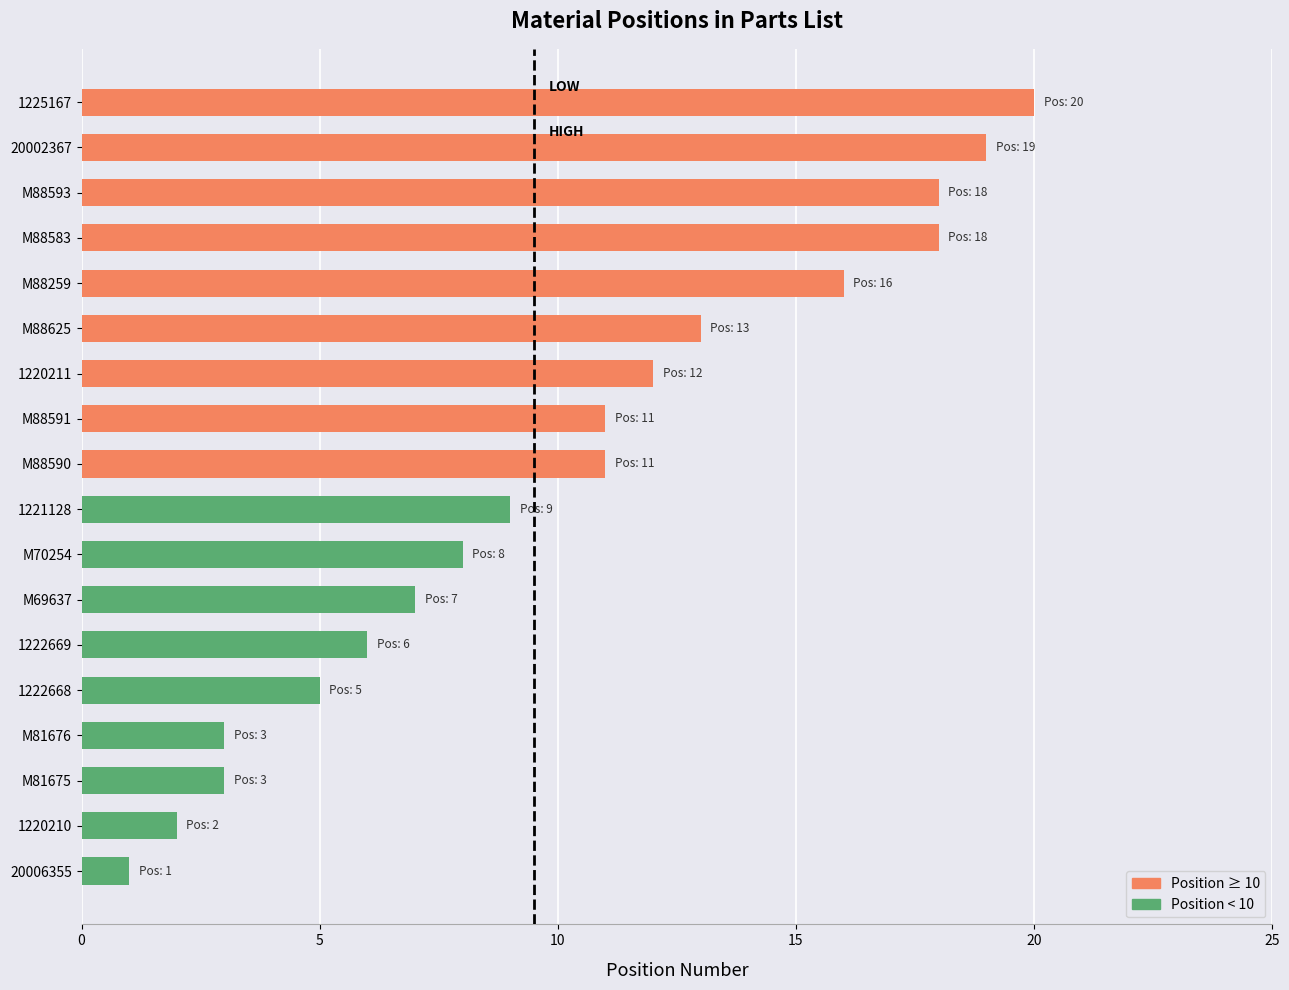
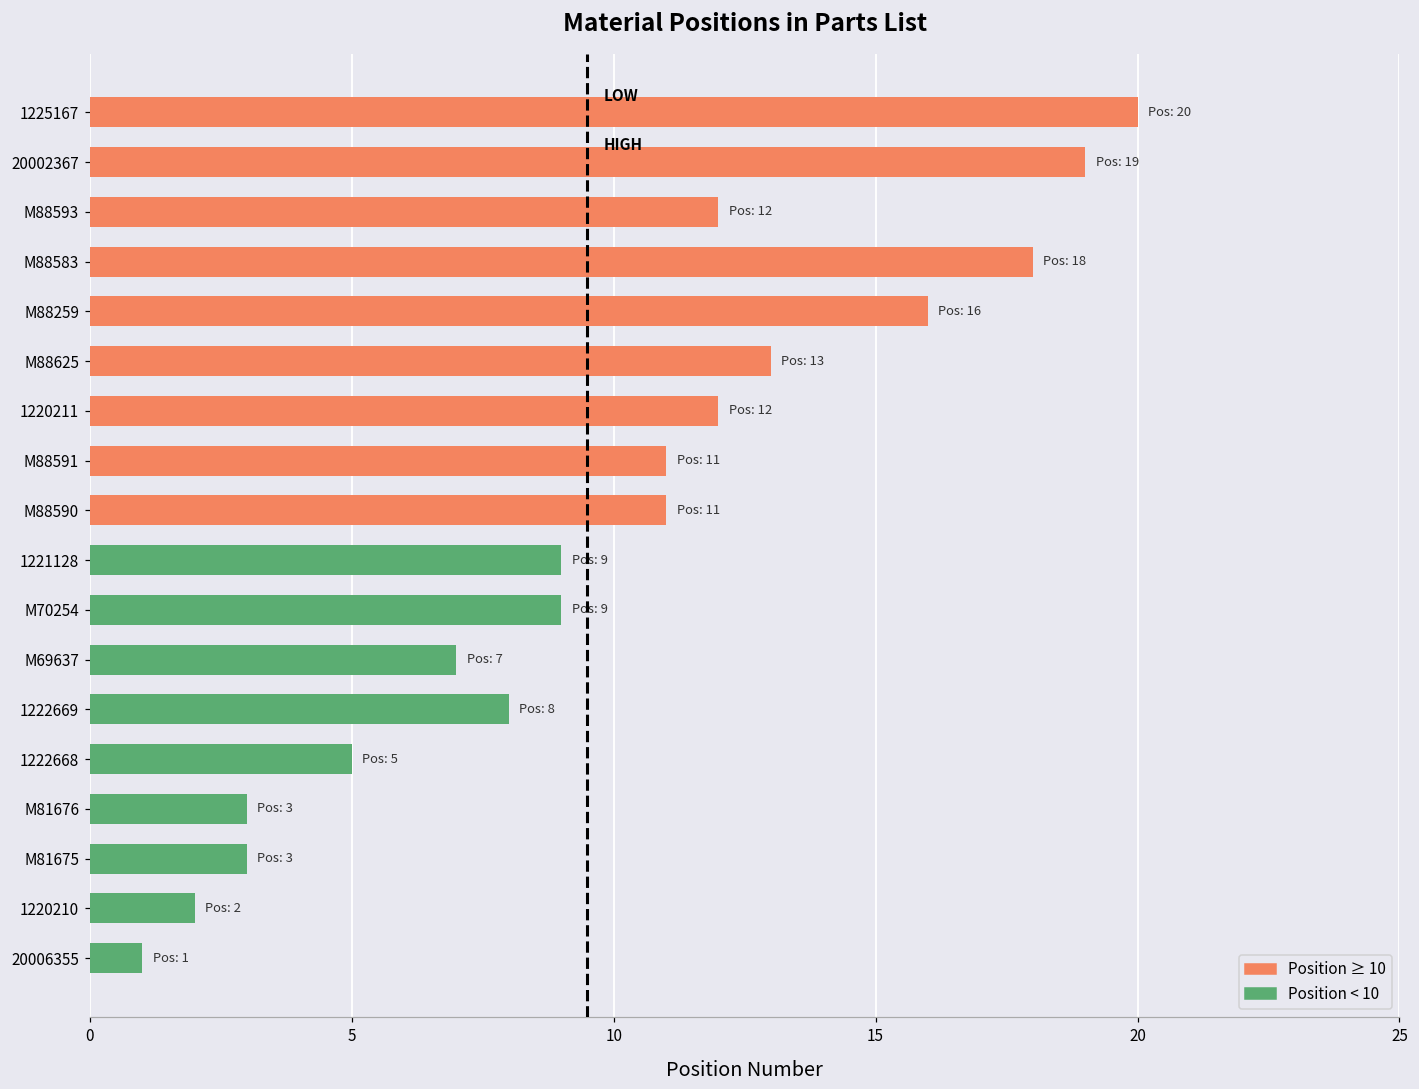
  {
    "1225167": 20,
    "20002367": 19,
-   "M88593": 18,
+   "M88593": 12,
    "M88583": 18,
    "M88259": 16,
    "M88625": 13,
    "1220211": 12,
    "M88591": 11,
    "M88590": 11,
    "1221128": 9,
-   "M70254": 8,
+   "M70254": 9,
    "M69637": 7,
-   "1222669": 6,
+   "1222669": 8,
    "1222668": 5,
    "M81676": 3,
    "M81675": 3,
    "1220210": 2,
    "20006355": 1
  }
